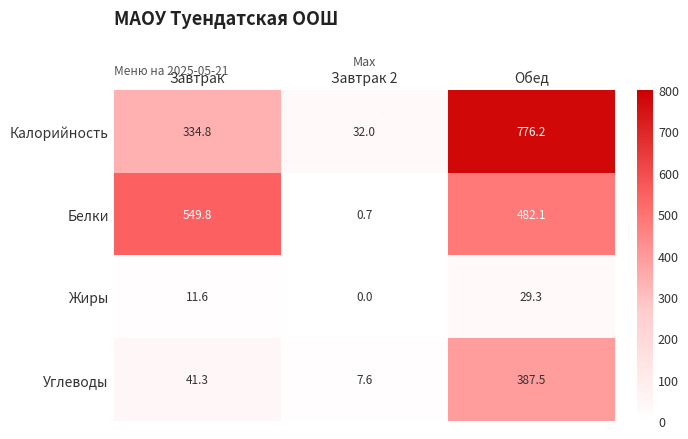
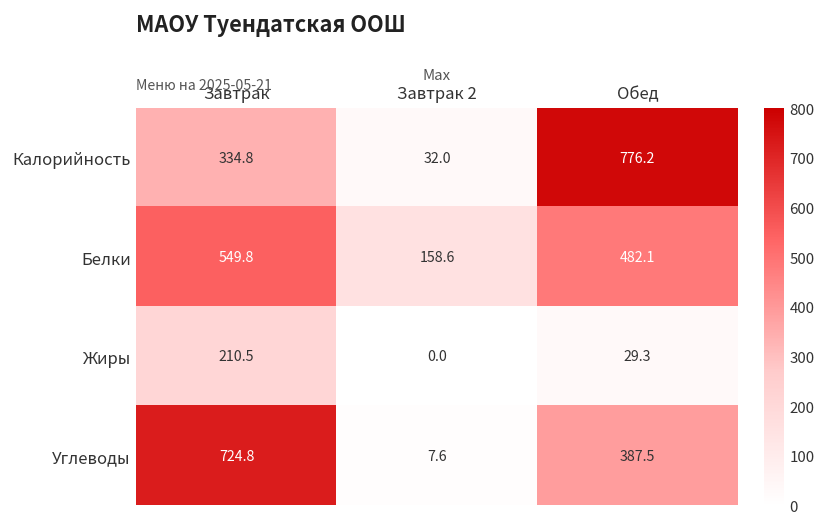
  {
    "Калорийность": {
      "Завтрак": 334.8,
      "Завтрак 2": 32.0,
      "Обед": 776.2
    },
    "Белки": {
      "Завтрак": 549.8,
-     "Завтрак 2": 0.7,
+     "Завтрак 2": 158.6,
      "Обед": 482.1
    },
    "Жиры": {
-     "Завтрак": 11.6,
+     "Завтрак": 210.5,
      "Завтрак 2": 0.0,
      "Обед": 29.3
    },
    "Углеводы": {
-     "Завтрак": 41.3,
+     "Завтрак": 724.8,
      "Завтрак 2": 7.6,
      "Обед": 387.5
    }
  }
